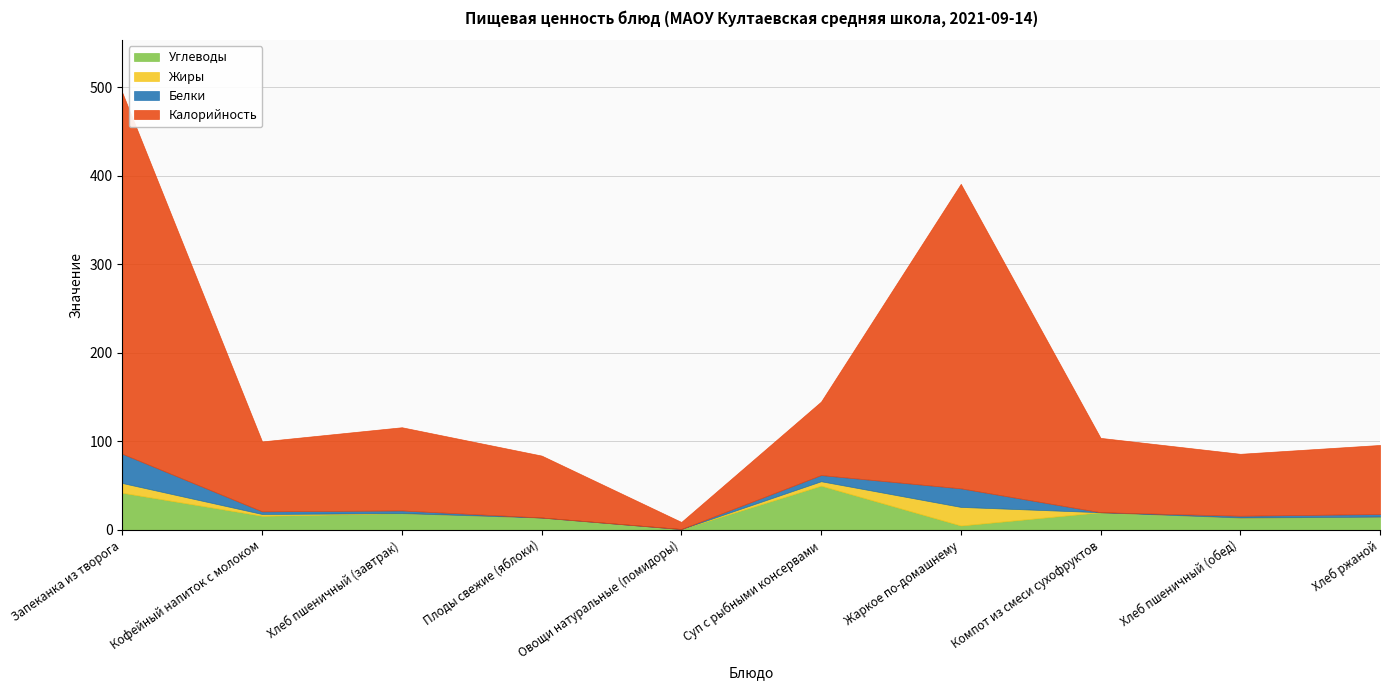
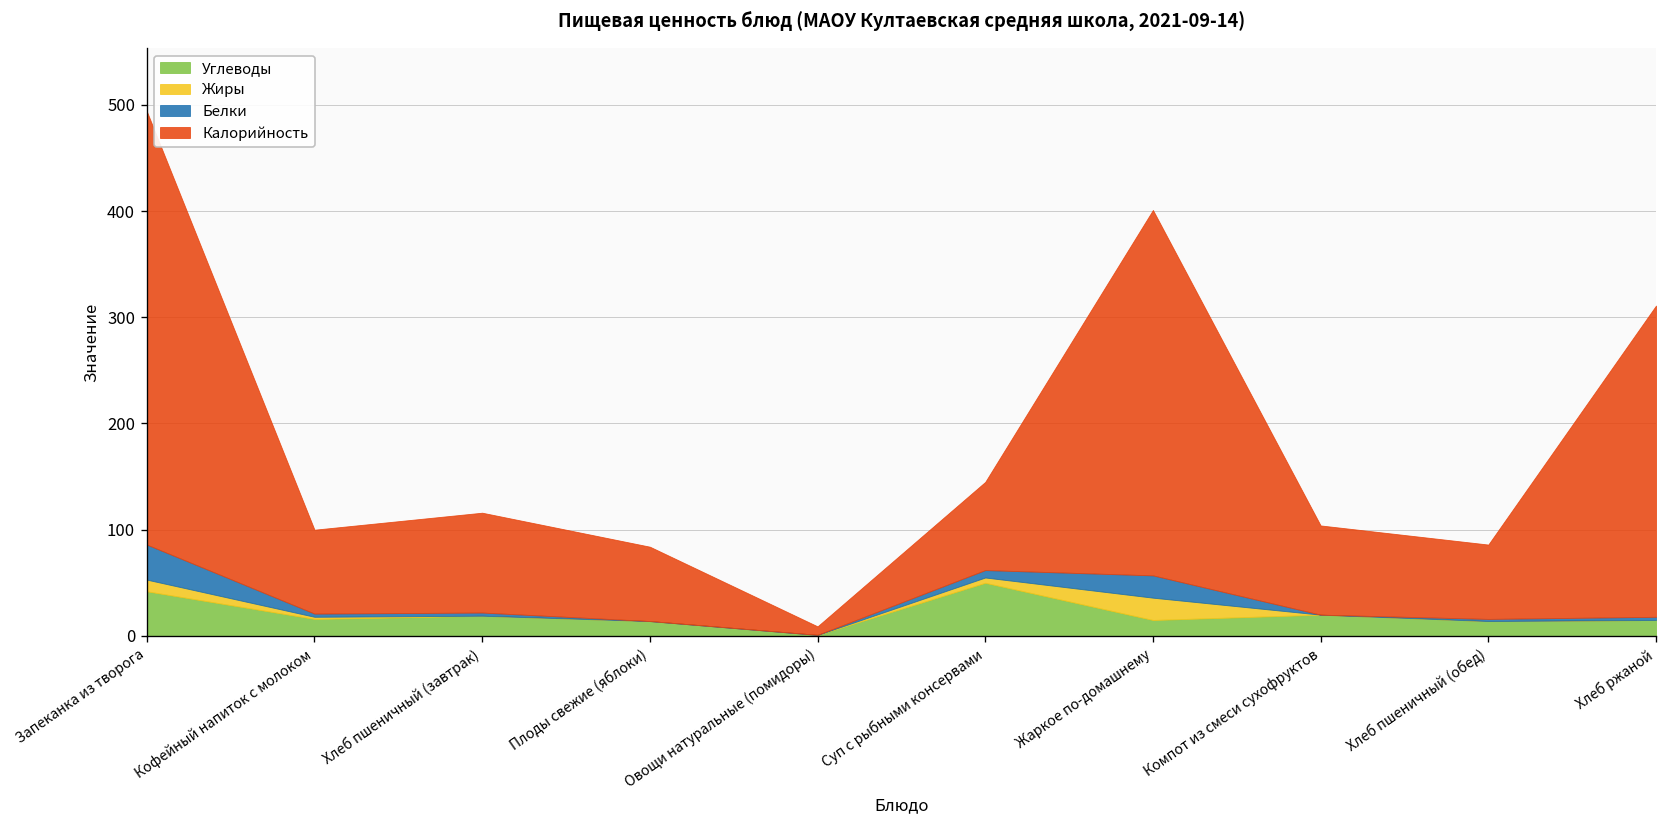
  {
    "Углеводы": {
      "Запеканка из творога": 40,
      "Суп с рыбными консервами": 50,
-     "Жаркое по-домашнему": 10
+     "Жаркое по-домашнему": 20
    },
    "Жиры": {
      "Запеканка из творога": 10,
      "Суп с рыбными консервами": 10,
      "Жаркое по-домашнему": 20
    },
    "Белки": {
      "Запеканка из творога": 30,
      "Кофейный напиток с молоком": 0,
      "Хлеб пшеничный (завтрак)": 0,
      "Суп с рыбными консервами": 10,
      "Жаркое по-домашнему": 20,
      "Хлеб ржаной": 0
    },
    "Калорийность": {
      "Запеканка из творога": 410,
      "Кофейный напиток с молоком": 80,
      "Хлеб пшеничный (завтрак)": 90,
      "Плоды свежие (яблоки)": 70,
      "Овощи натуральные (помидоры)": 10,
      "Суп с рыбными консервами": 80,
      "Жаркое по-домашнему": 340,
      "Компот из смеси сухофруктов": 80,
      "Хлеб пшеничный (обед)": 70,
-     "Хлеб ржаной": 80
+     "Хлеб ржаной": 290
    }
  }
